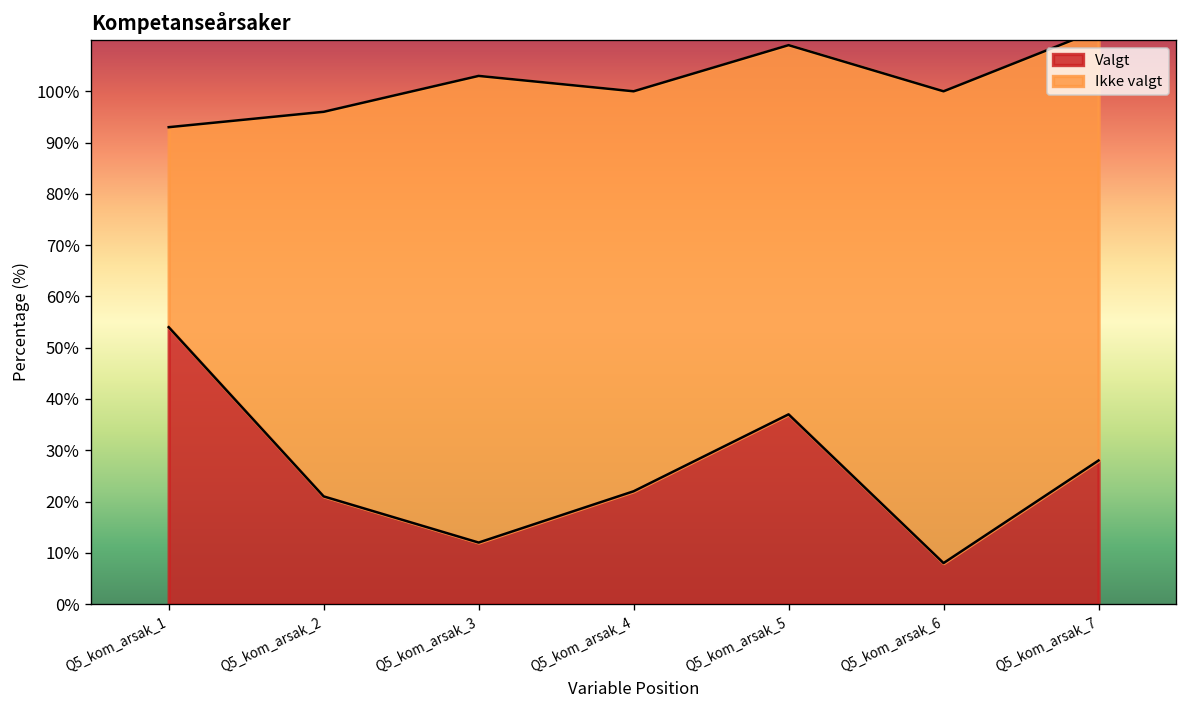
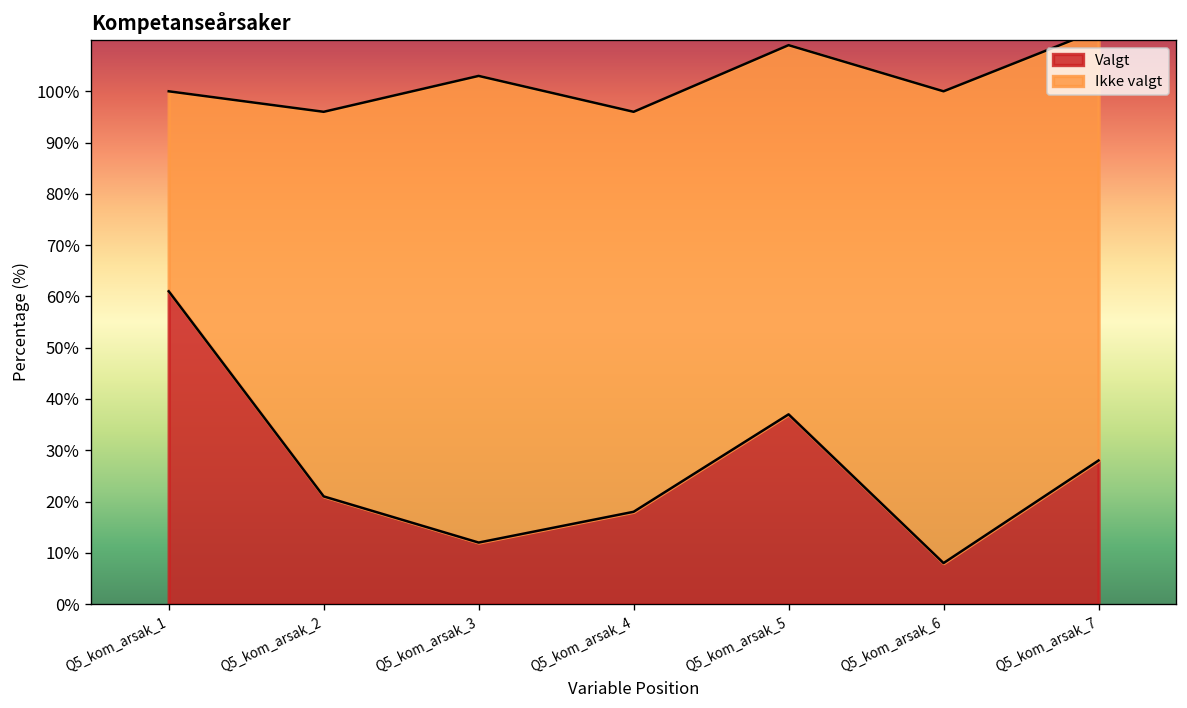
  {
    "Valgt": {
-     "Q5_kom_arsak_1": "54%",
+     "Q5_kom_arsak_1": "61%",
      "Q5_kom_arsak_2": "21%",
      "Q5_kom_arsak_3": "12%",
-     "Q5_kom_arsak_4": "22%",
+     "Q5_kom_arsak_4": "18%",
      "Q5_kom_arsak_5": "37%",
      "Q5_kom_arsak_6": "8%",
      "Q5_kom_arsak_7": "28%"
    },
    "Ikke valgt": {
      "Q5_kom_arsak_1": "39%",
      "Q5_kom_arsak_2": "75%",
      "Q5_kom_arsak_3": "91%",
      "Q5_kom_arsak_4": "78%",
      "Q5_kom_arsak_5": "72%",
      "Q5_kom_arsak_6": "92%"
    }
  }
